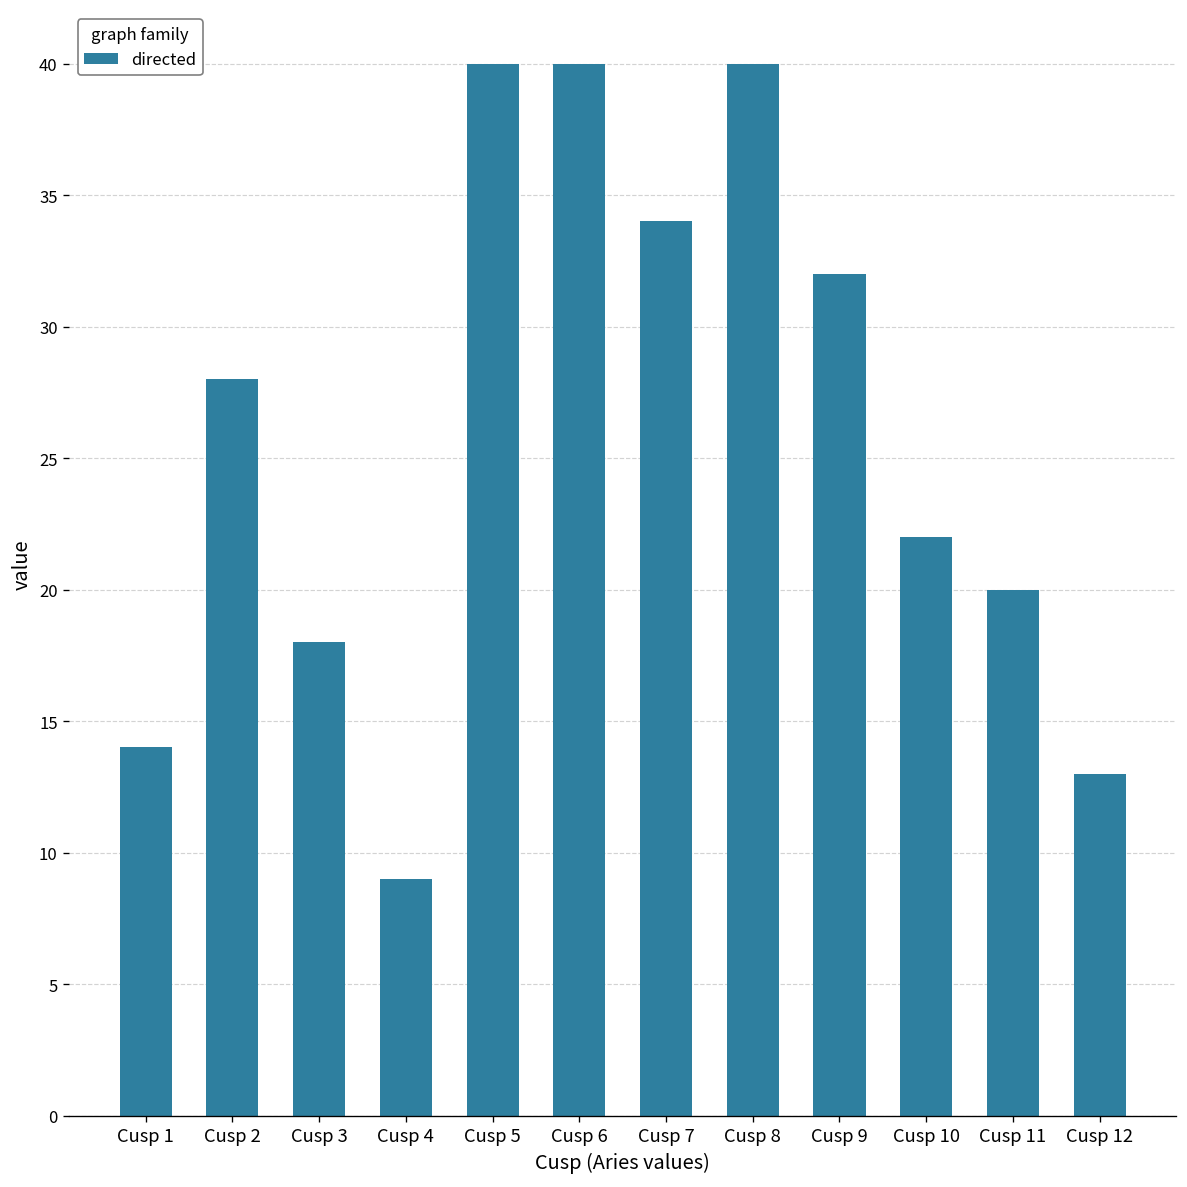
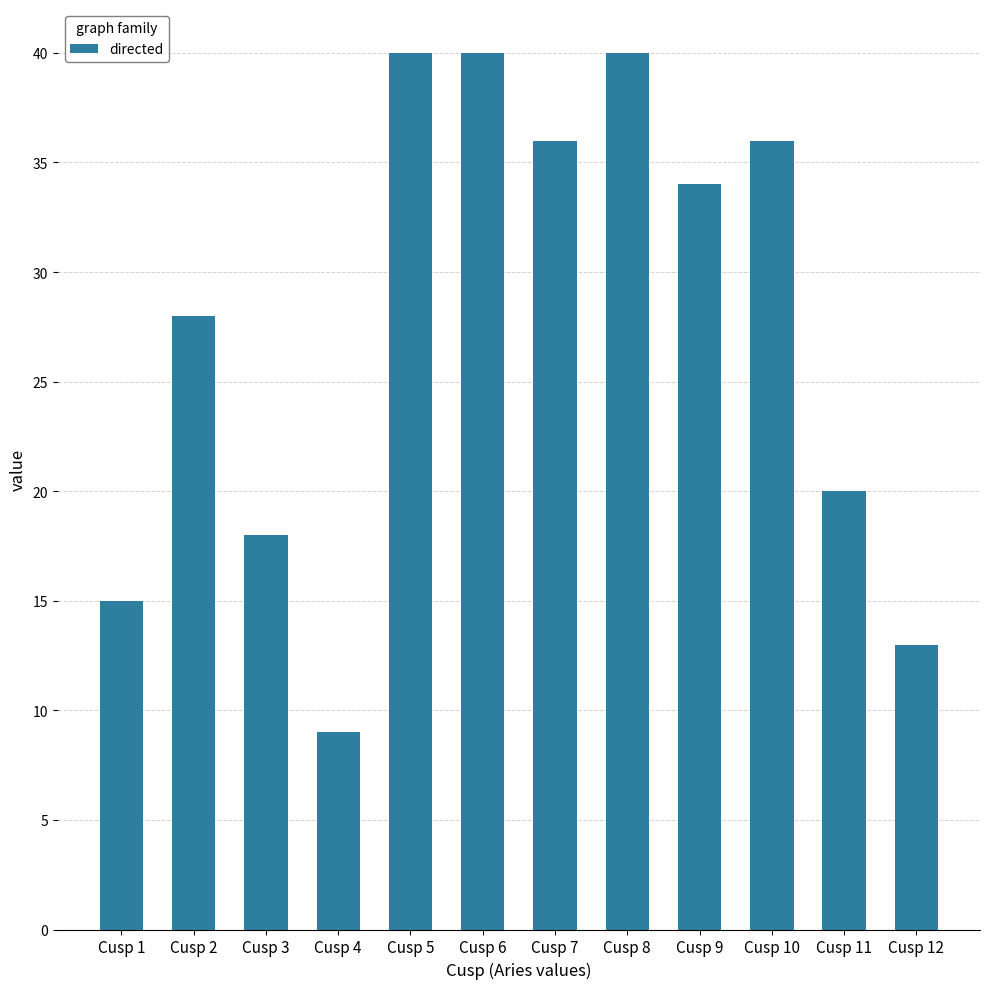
  {
-   "Cusp 1": 14,
+   "Cusp 1": 15,
    "Cusp 2": 28,
    "Cusp 3": 18,
    "Cusp 4": 9,
    "Cusp 5": 40,
    "Cusp 6": 40,
-   "Cusp 7": 34,
+   "Cusp 7": 36,
    "Cusp 8": 40,
-   "Cusp 9": 32,
-   "Cusp 10": 22,
+   "Cusp 9": 34,
+   "Cusp 10": 36,
    "Cusp 11": 20,
    "Cusp 12": 13
  }
